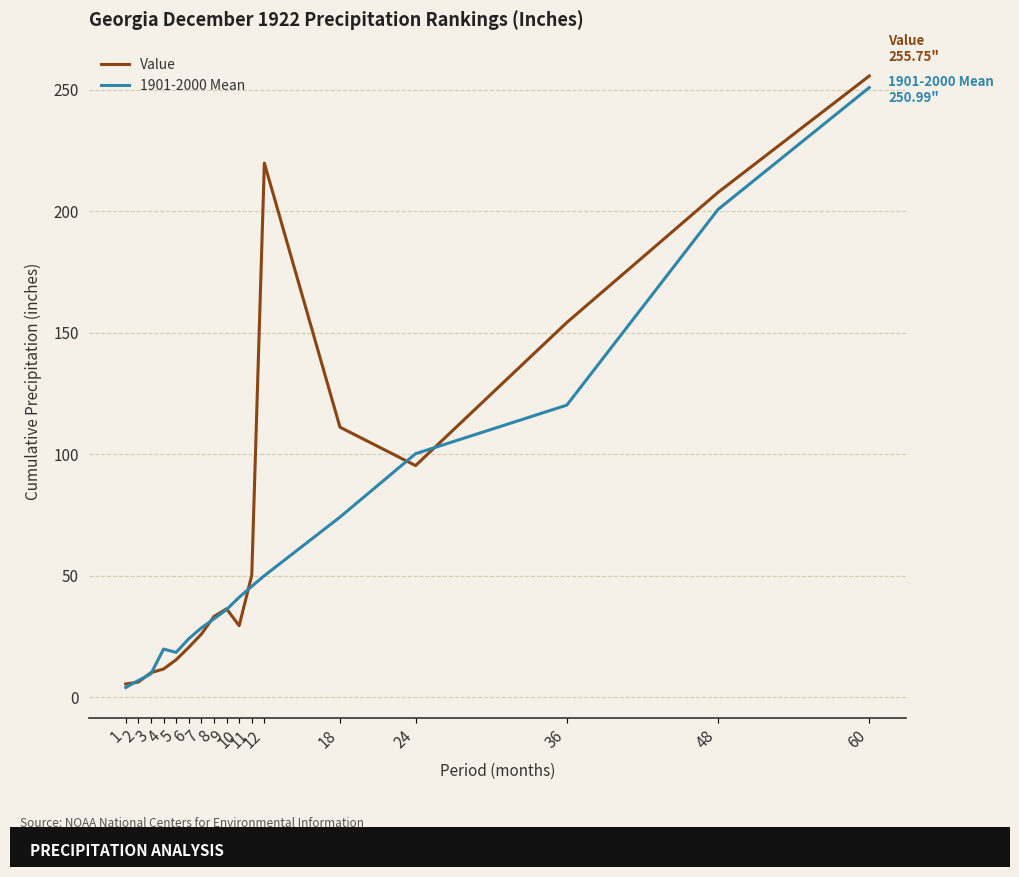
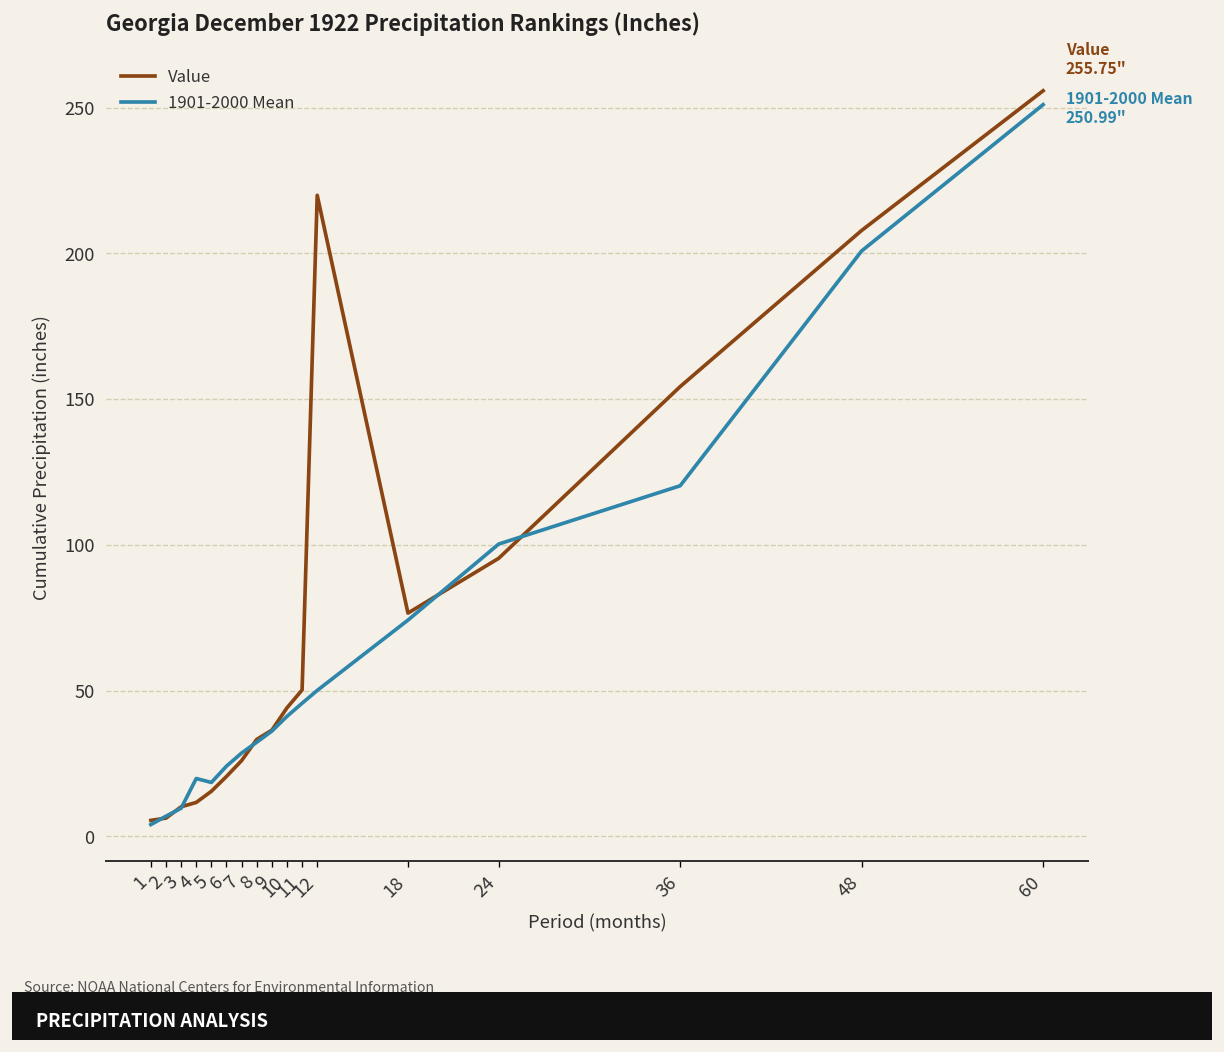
  {
    "Value": {
      "1": "6",
      "4": "12",
      "5": "15",
      "6": "21",
      "7": "26",
-     "10": "30",
+     "10": "44",
      "11": "50",
      "12": "220",
-     "18": "111",
+     "18": "77",
      "24": "95",
      "36": "154",
      "48": "208"
    },
    "1901-2000 Mean": {
      "60": "250.99\""
    }
  }
